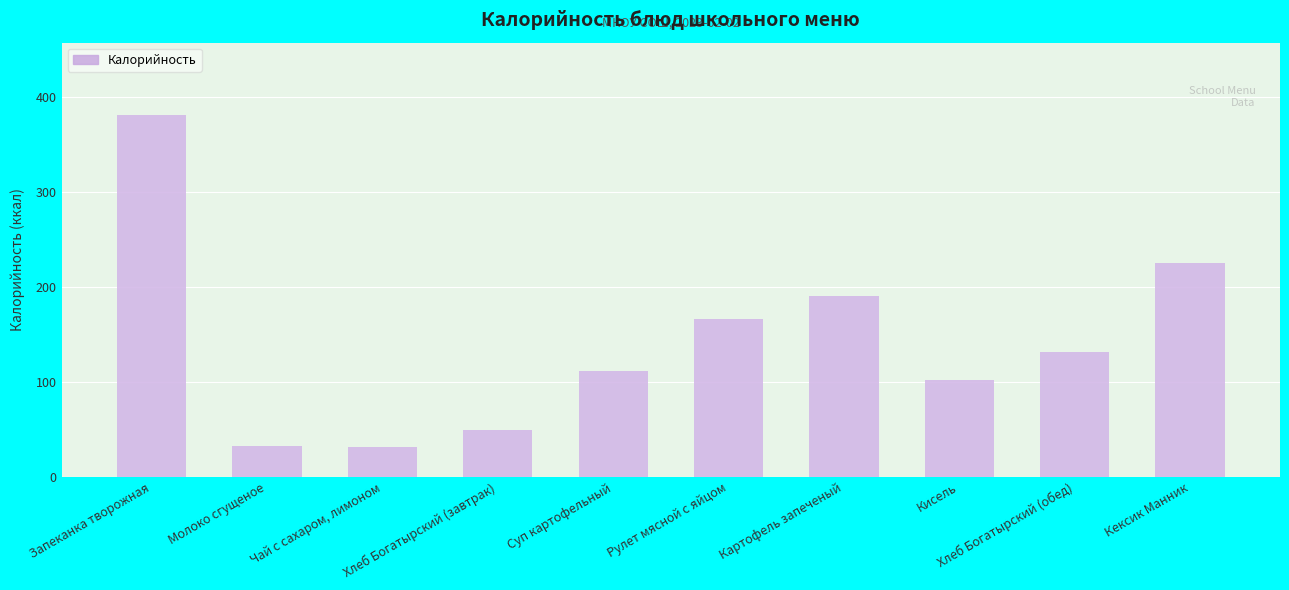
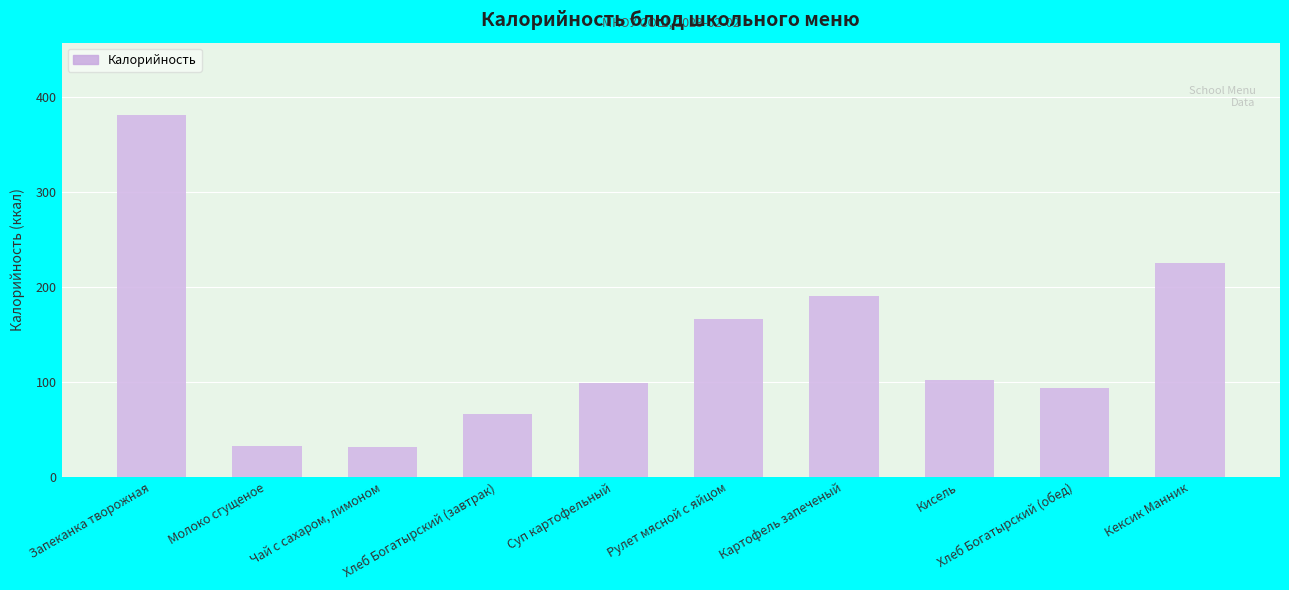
  {
    "Запеканка творожная": 380,
    "Молоко сгущеное": 30,
    "Чай с сахаром, лимоном": 30,
-   "Хлеб Богатырский (завтрак)": 50,
-   "Суп картофельный": 110,
+   "Хлеб Богатырский (завтрак)": 70,
+   "Суп картофельный": 100,
    "Рулет мясной с яйцом": 170,
    "Картофель запеченый": 190,
    "Кисель": 100,
-   "Хлеб Богатырский (обед)": 130,
+   "Хлеб Богатырский (обед)": 90,
    "Кексик Манник": 230
  }
